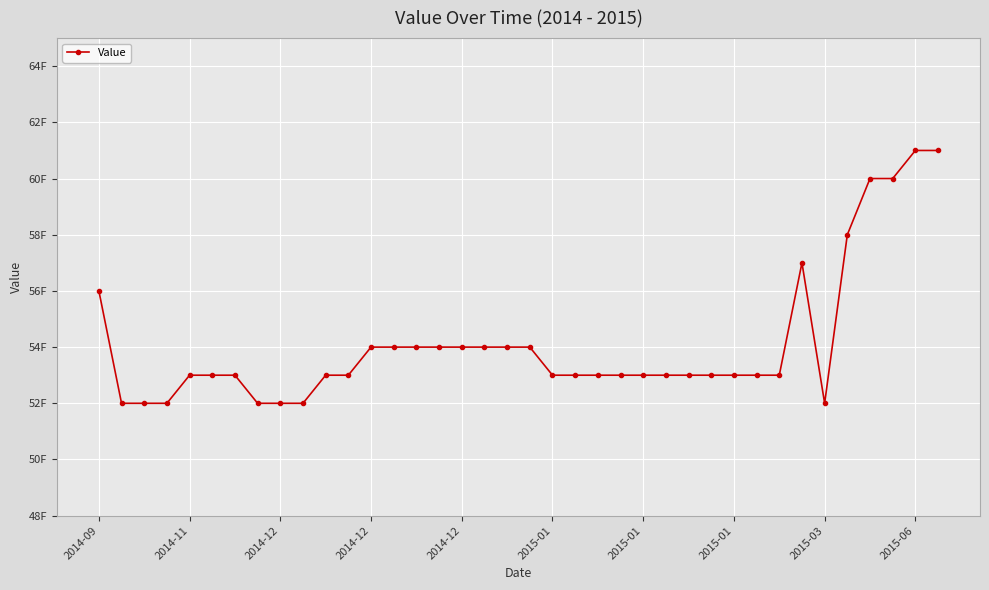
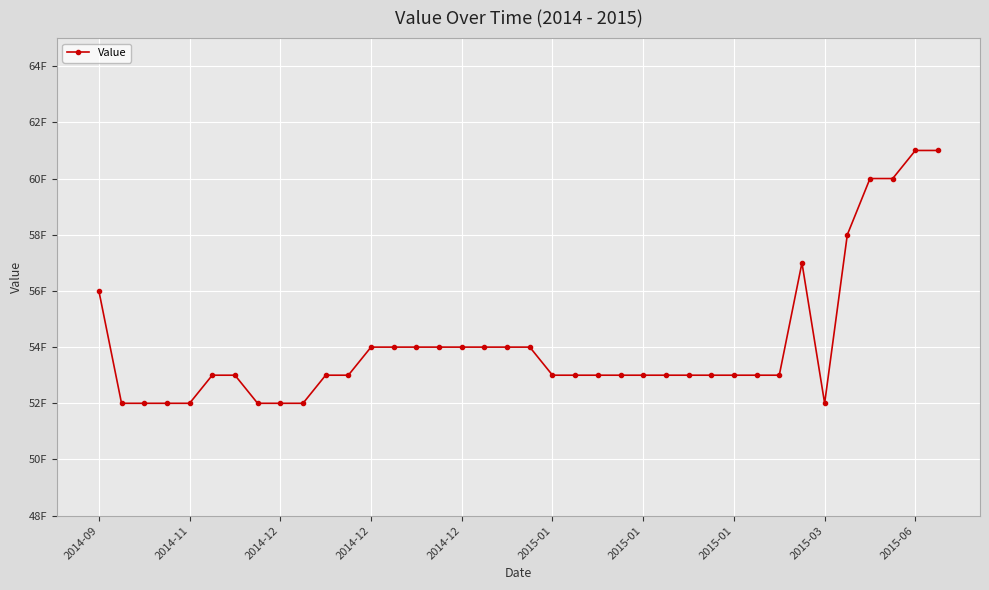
  {
    "2014-09": "56F",
-   "2014-11": "53F",
+   "2014-11": "52F",
    "2015-03": "52F",
    "2015-06": "61F"
  }
